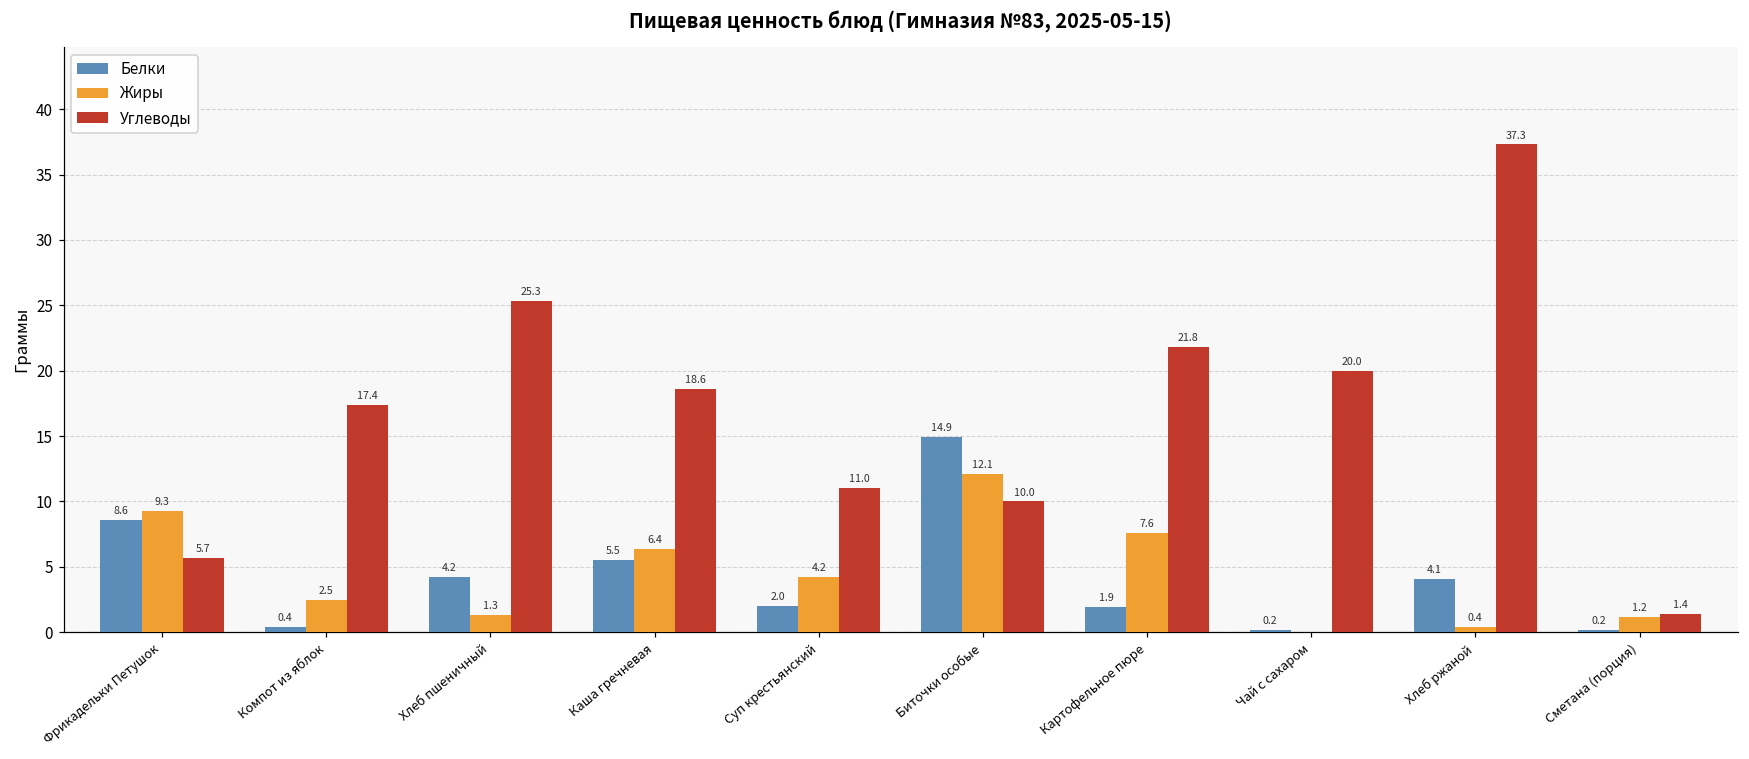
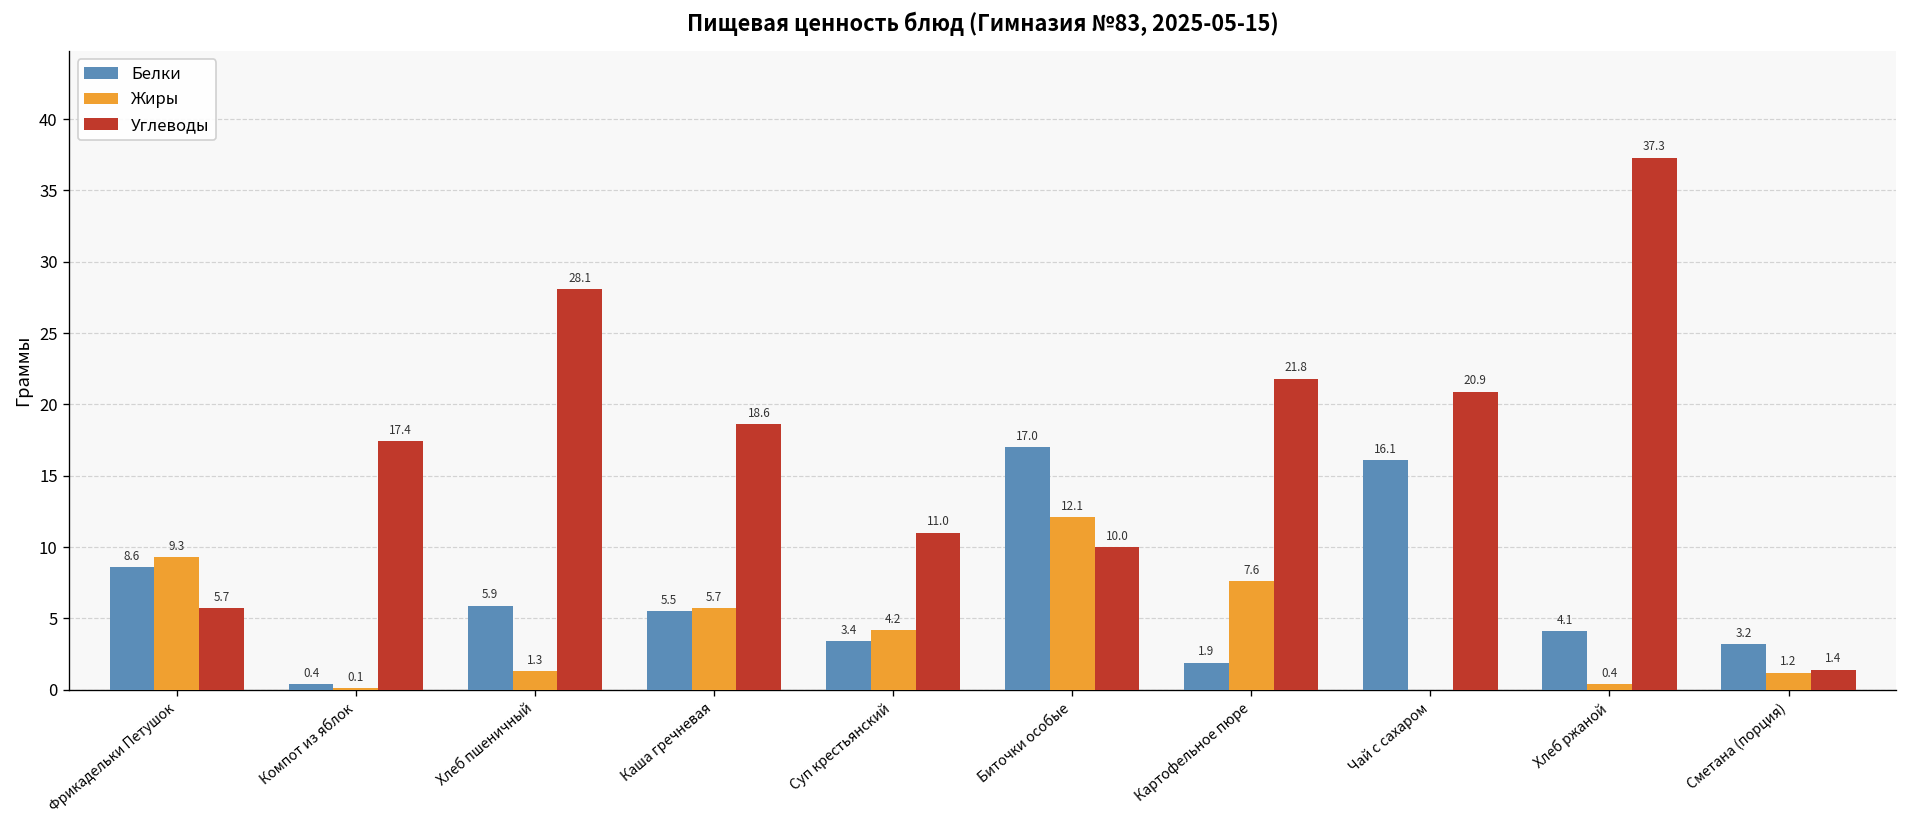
  {
    "Белки": {
      "Фрикадельки Петушок": 8.6,
      "Компот из яблок": 0.4,
-     "Хлеб пшеничный": 4.2,
+     "Хлеб пшеничный": 5.9,
      "Каша гречневая": 5.5,
-     "Суп крестьянский": 2.0,
-     "Биточки особые": 14.9,
+     "Суп крестьянский": 3.4,
+     "Биточки особые": 17.0,
      "Картофельное пюре": 1.9,
-     "Чай с сахаром": 0.2,
+     "Чай с сахаром": 16.1,
      "Хлеб ржаной": 4.1,
-     "Сметана (порция)": 0.2
+     "Сметана (порция)": 3.2
    },
    "Жиры": {
      "Фрикадельки Петушок": 9.3,
-     "Компот из яблок": 2.5,
+     "Компот из яблок": 0.1,
      "Хлеб пшеничный": 1.3,
-     "Каша гречневая": 6.4,
+     "Каша гречневая": 5.7,
      "Суп крестьянский": 4.2,
      "Биточки особые": 12.1,
      "Картофельное пюре": 7.6,
      "Хлеб ржаной": 0.4,
      "Сметана (порция)": 1.2
    },
    "Углеводы": {
      "Фрикадельки Петушок": 5.7,
      "Компот из яблок": 17.4,
-     "Хлеб пшеничный": 25.3,
+     "Хлеб пшеничный": 28.1,
      "Каша гречневая": 18.6,
      "Суп крестьянский": 11.0,
      "Биточки особые": 10.0,
      "Картофельное пюре": 21.8,
-     "Чай с сахаром": 20.0,
+     "Чай с сахаром": 20.9,
      "Хлеб ржаной": 37.3,
      "Сметана (порция)": 1.4
    }
  }
